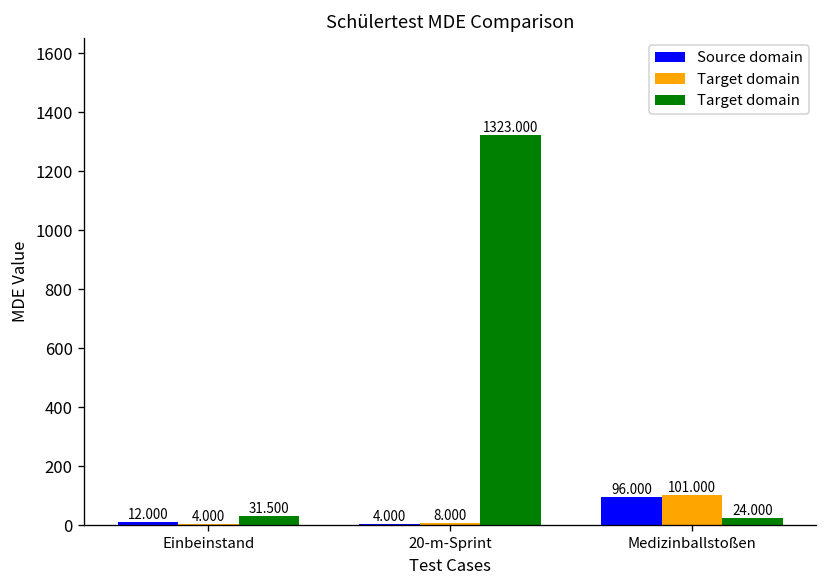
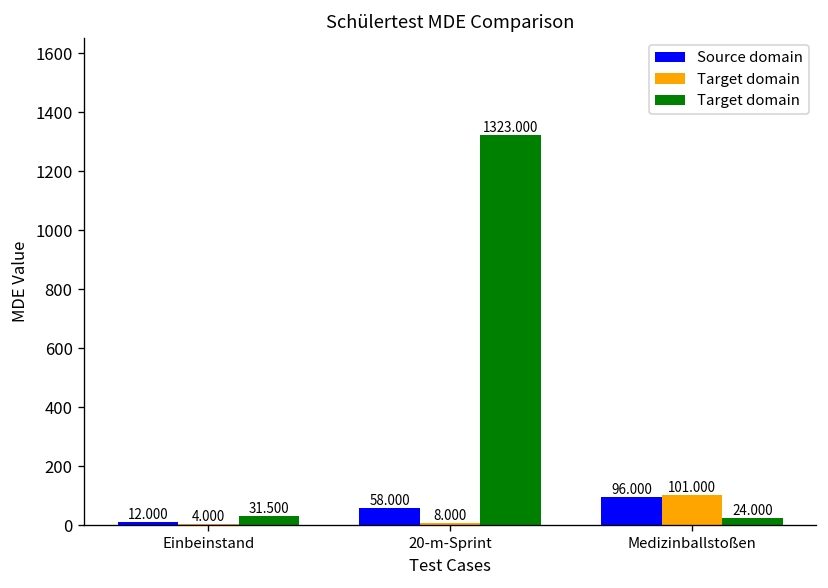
  {
    "Source domain": {
      "Einbeinstand": 12.000,
-     "20-m-Sprint": 4.000,
+     "20-m-Sprint": 58.000,
      "Medizinballstoßen": 96.000
    }
  }
